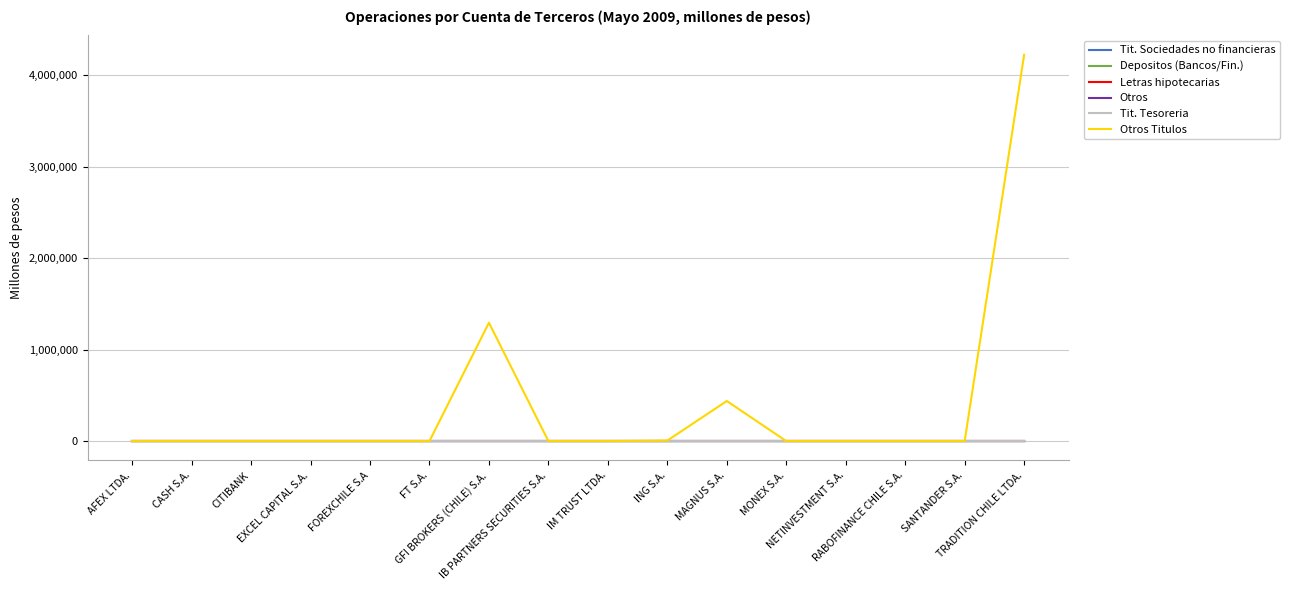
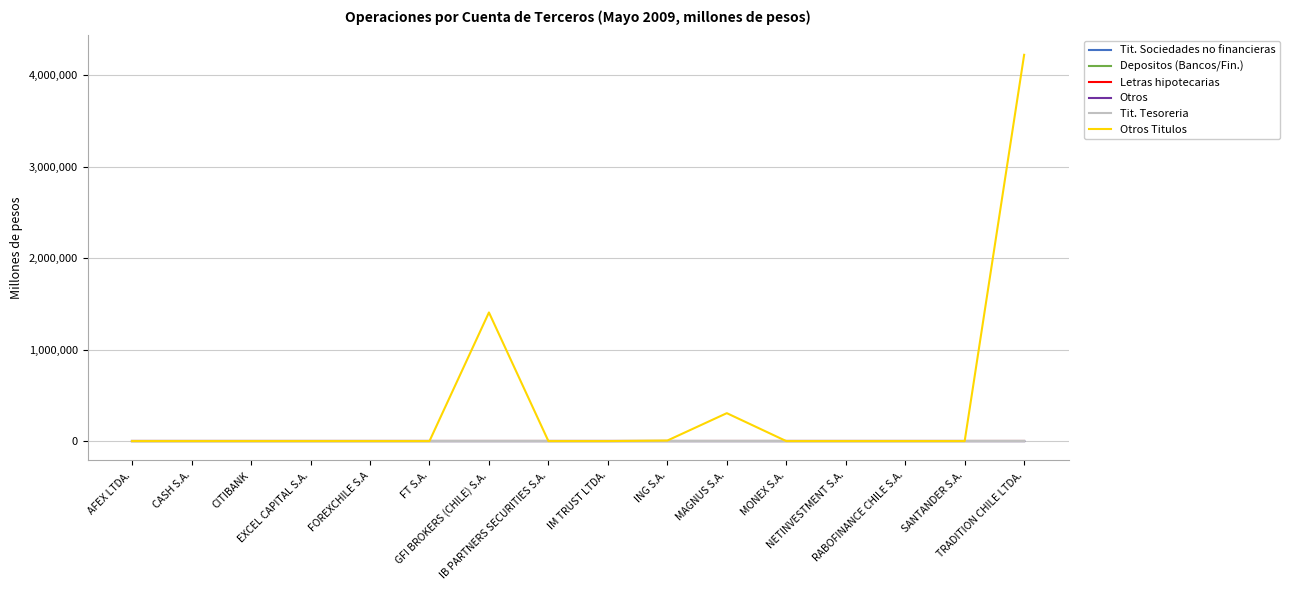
  {
    "Tit. Tesoreria": {
      "GFI BROKERS (CHILE) S.A.": "0",
      "MAGNUS S.A.": "0",
      "TRADITION CHILE LTDA.": "0"
    },
    "Otros Titulos": {
-     "GFI BROKERS (CHILE) S.A.": "1,300,000",
-     "MAGNUS S.A.": "400,000",
+     "GFI BROKERS (CHILE) S.A.": "1,400,000",
+     "MAGNUS S.A.": "300,000",
      "TRADITION CHILE LTDA.": "4,200,000"
    }
  }
